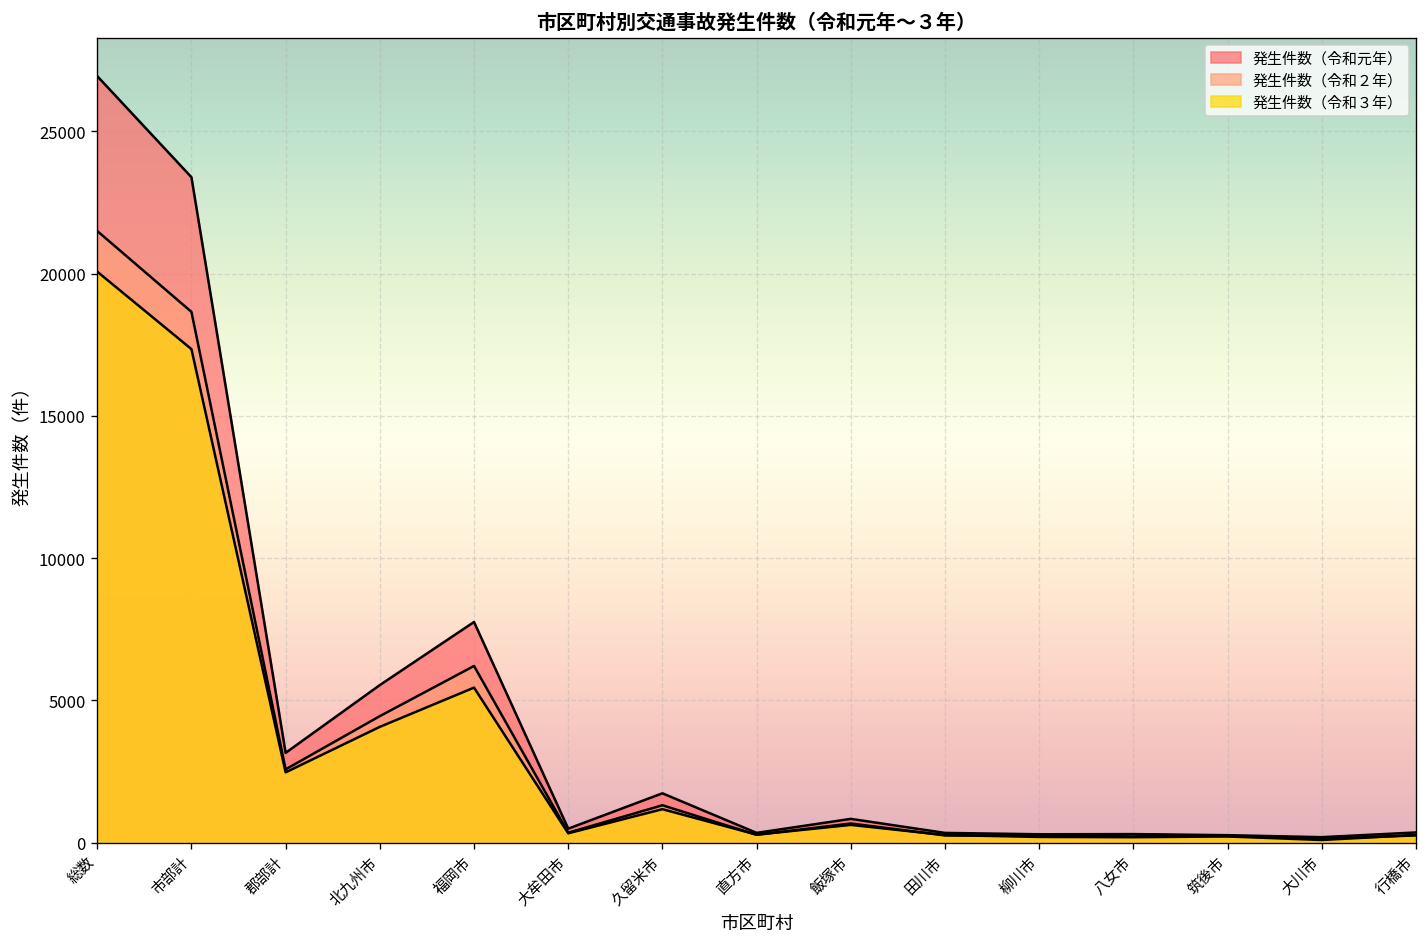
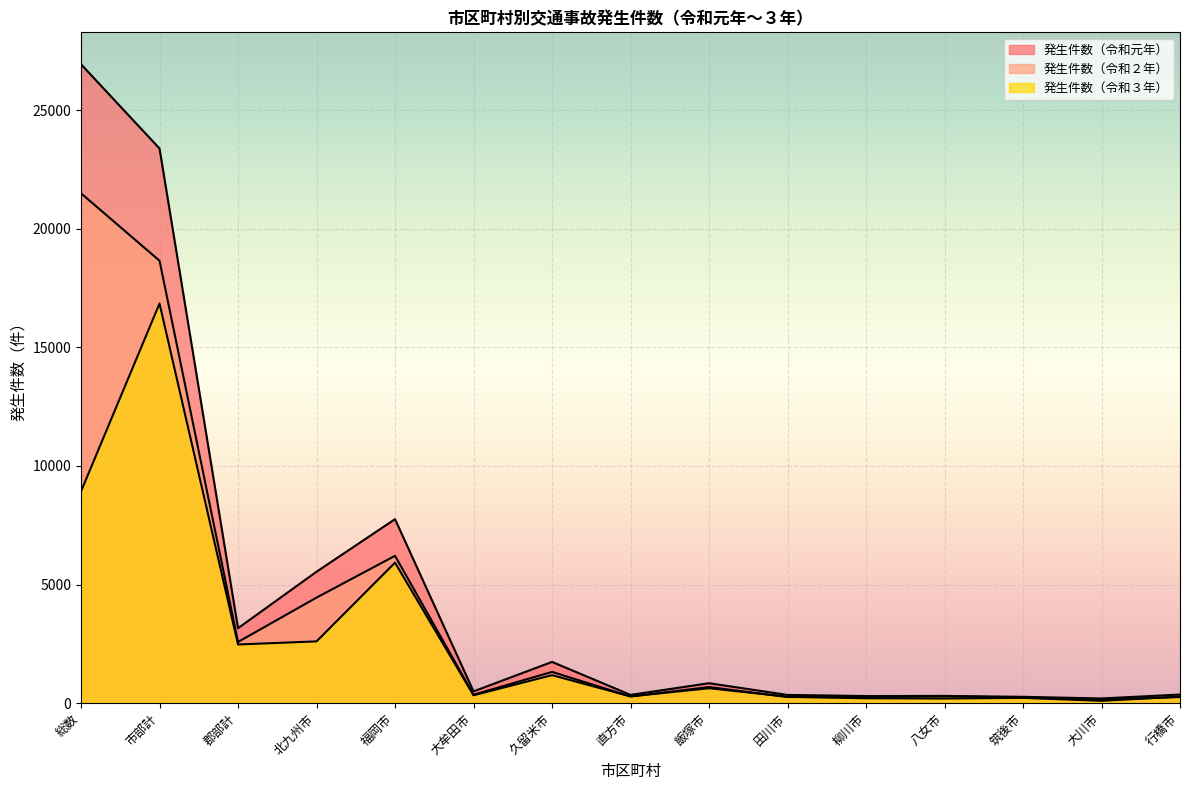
  {
    "発生件数（令和３年）": {
-     "総数": 20100,
-     "市部計": 17300,
-     "北九州市": 4100,
-     "福岡市": 5500,
+     "総数": 8900,
+     "市部計": 16800,
+     "北九州市": 2600,
+     "福岡市": 5900,
      "久留米市": 1200
    }
  }
